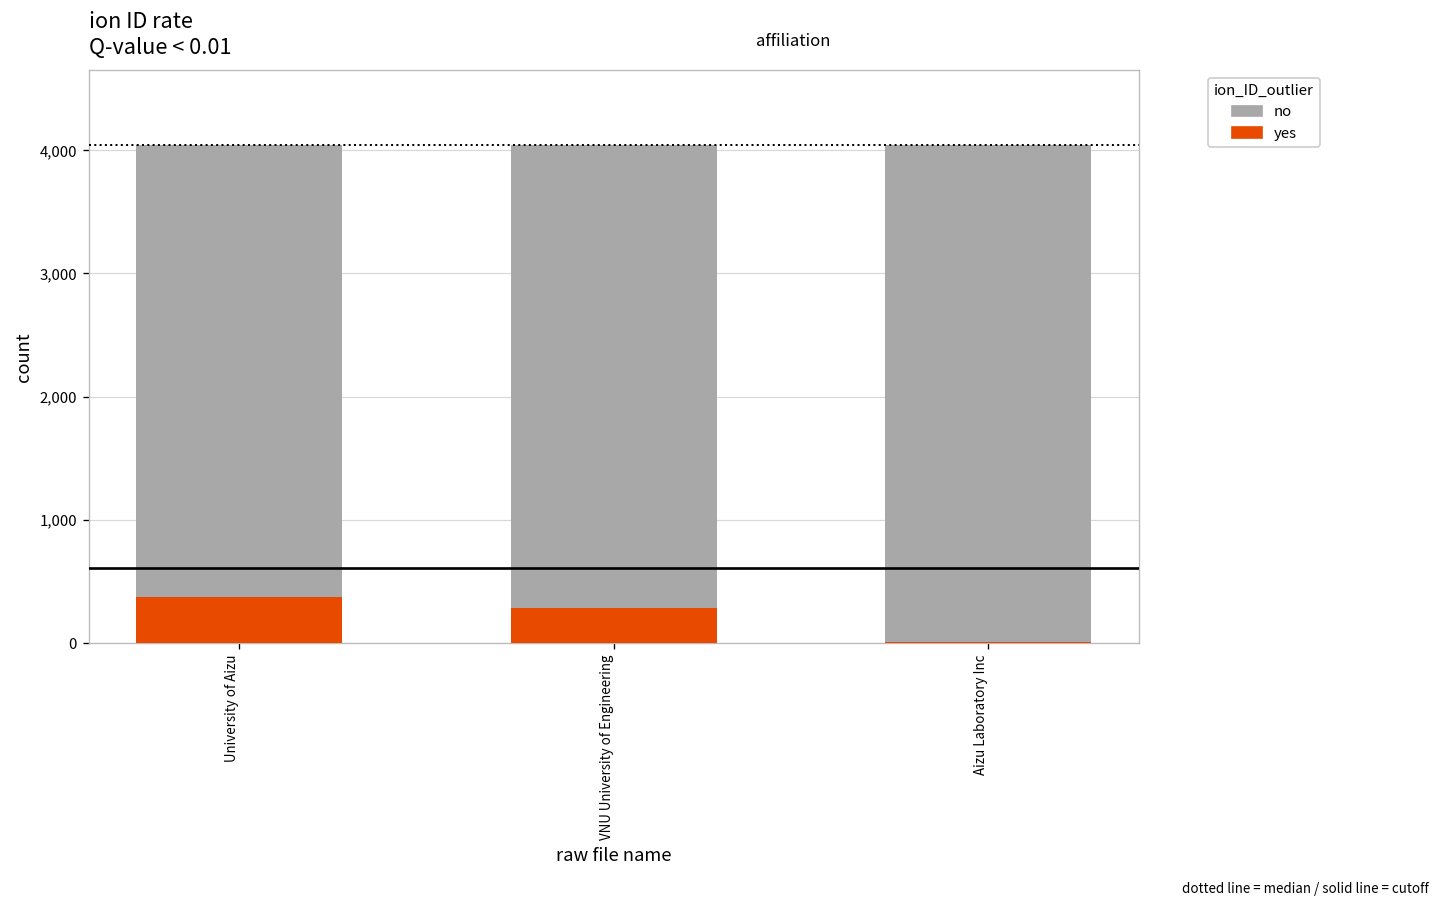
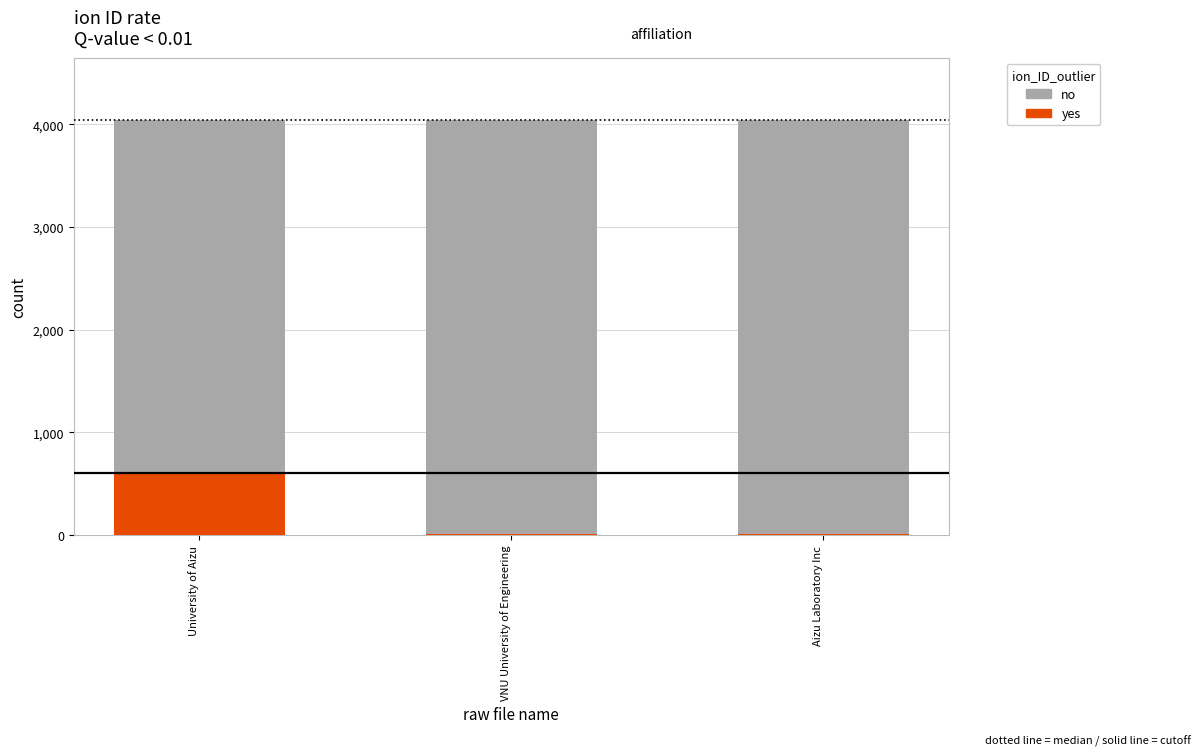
  {
    "no": {
      "University of Aizu": "4,040",
      "VNU University of Engineering": "4,040",
      "Aizu Laboratory Inc": "4,040"
    },
    "yes": {
-     "University of Aizu": "380",
-     "VNU University of Engineering": "280"
+     "University of Aizu": "610",
+     "VNU University of Engineering": "10"
    }
  }
